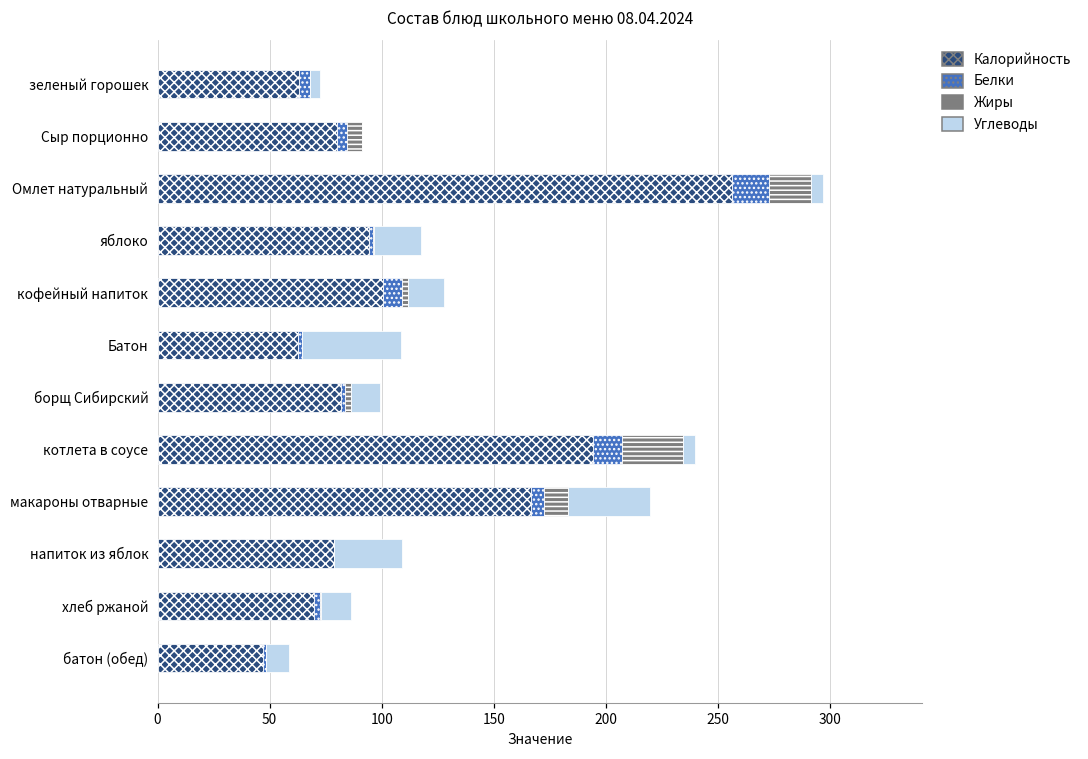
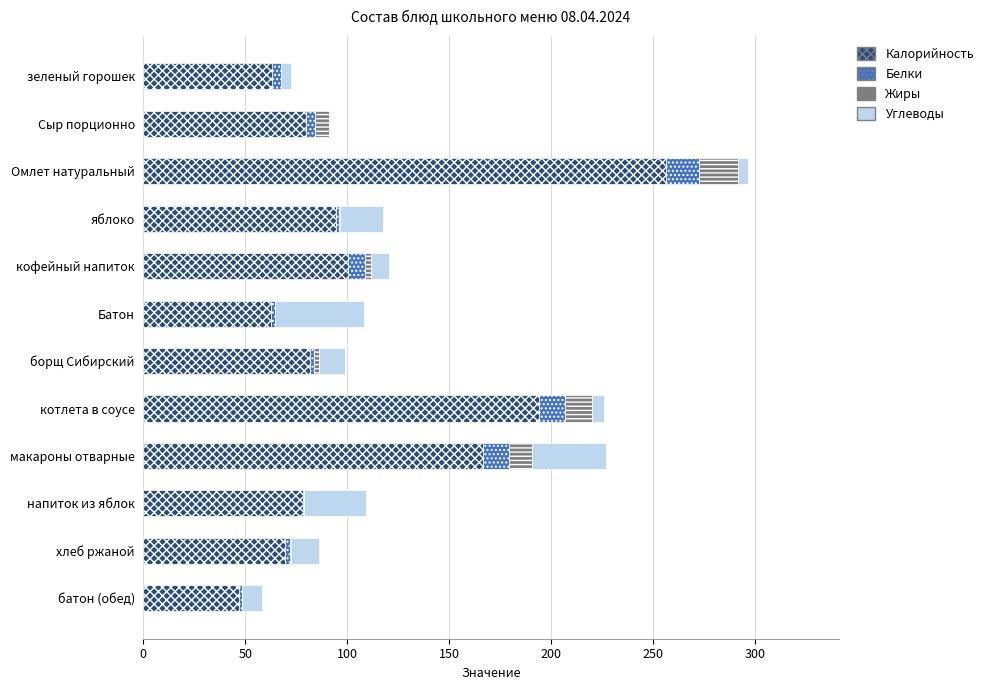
  {
    "Калорийность": {
      "зеленый горошек": 63,
      "Сыр порционно": 80,
      "Омлет натуральный": 256,
      "яблоко": 95,
      "кофейный напиток": 101,
      "Батон": 63,
      "борщ Сибирский": 82,
      "котлета в соусе": 194,
      "макароны отварные": 167,
      "напиток из яблок": 79,
      "хлеб ржаной": 70,
      "батон (обед)": 47
    },
    "Белки": {
      "зеленый горошек": 5,
      "Сыр порционно": 5,
      "Омлет натуральный": 16,
      "яблоко": 2,
      "кофейный напиток": 8,
      "Батон": 2,
      "борщ Сибирский": 2,
      "котлета в соусе": 13,
-     "макароны отварные": 6,
+     "макароны отварные": 13,
      "хлеб ржаной": 3,
      "батон (обед)": 2
    },
    "Жиры": {
      "зеленый горошек": 0,
      "Сыр порционно": 7,
      "Омлет натуральный": 19,
      "кофейный напиток": 3,
      "Батон": 0,
      "борщ Сибирский": 3,
-     "котлета в соусе": 27,
+     "котлета в соусе": 13,
      "макароны отварные": 11,
      "напиток из яблок": 0
    },
    "Углеводы": {
      "зеленый горошек": 5,
      "Сыр порционно": 0,
      "Омлет натуральный": 5,
      "яблоко": 21,
-     "кофейный напиток": 16,
+     "кофейный напиток": 9,
      "Батон": 44,
      "борщ Сибирский": 13,
      "котлета в соусе": 6,
      "макароны отварные": 36,
      "напиток из яблок": 30,
      "хлеб ржаной": 14,
      "батон (обед)": 10
    }
  }
